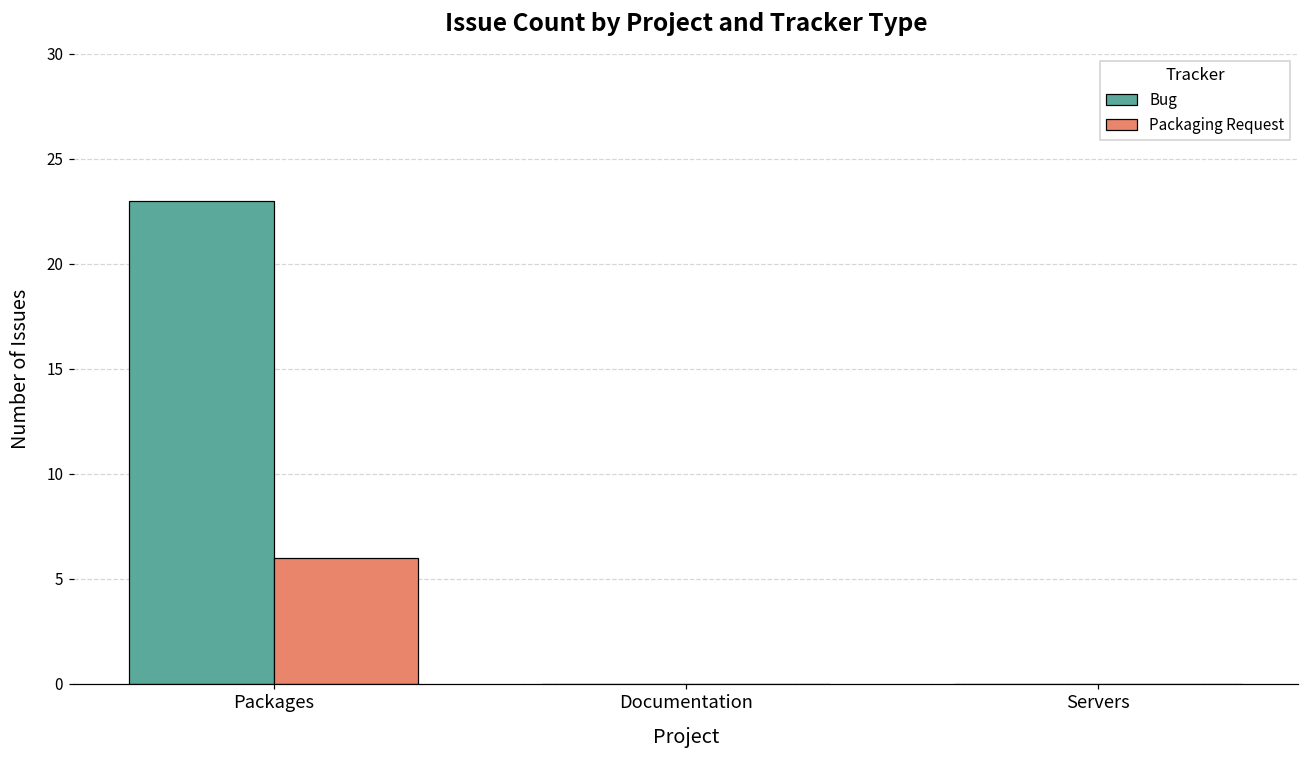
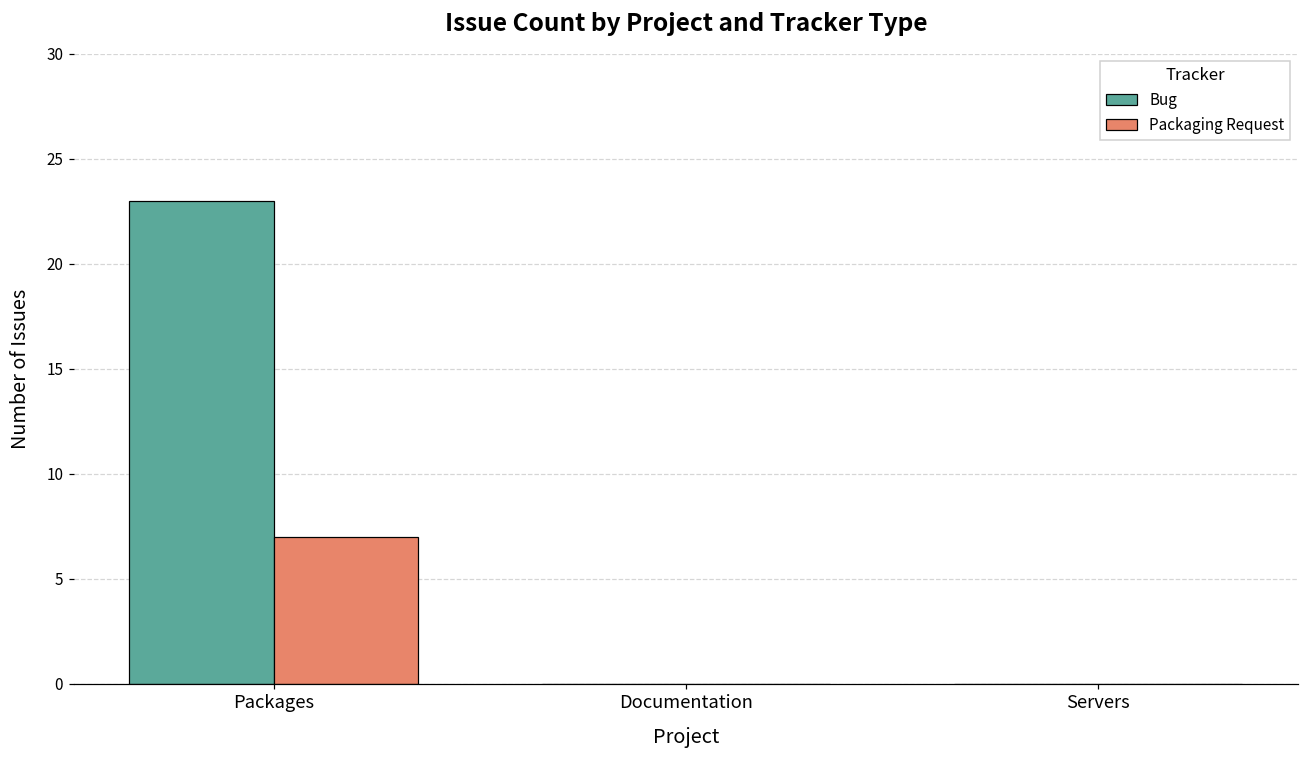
  {
    "Bug": {
      "Packages": 23,
      "Documentation": 0,
      "Servers": 0
    },
    "Packaging Request": {
-     "Packages": 6,
+     "Packages": 7,
      "Documentation": 0,
      "Servers": 0
    }
  }
